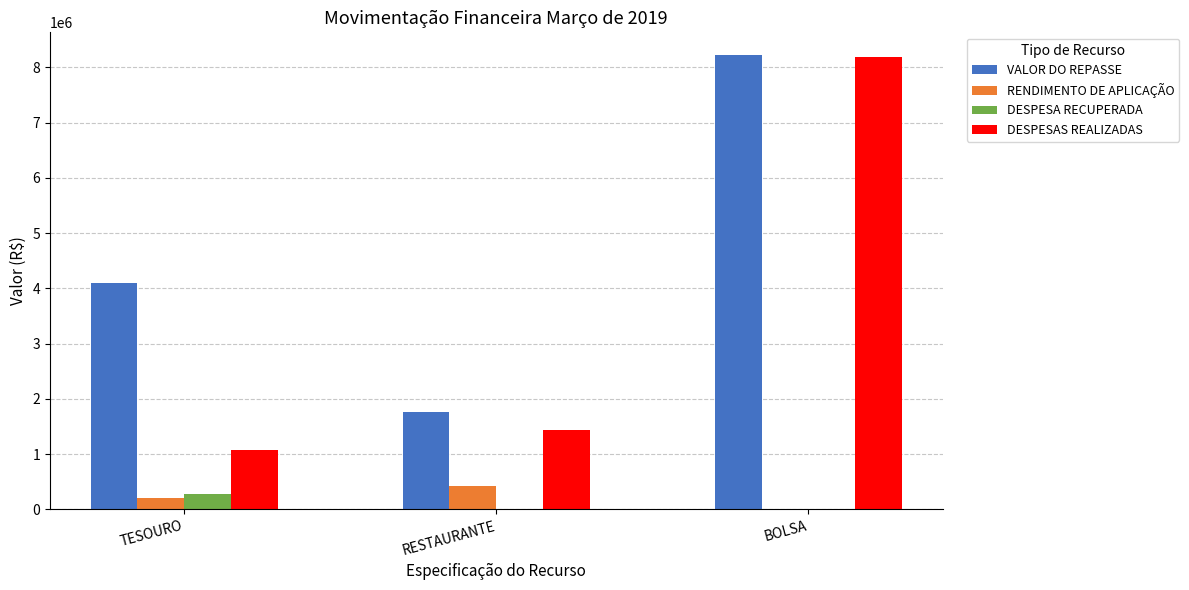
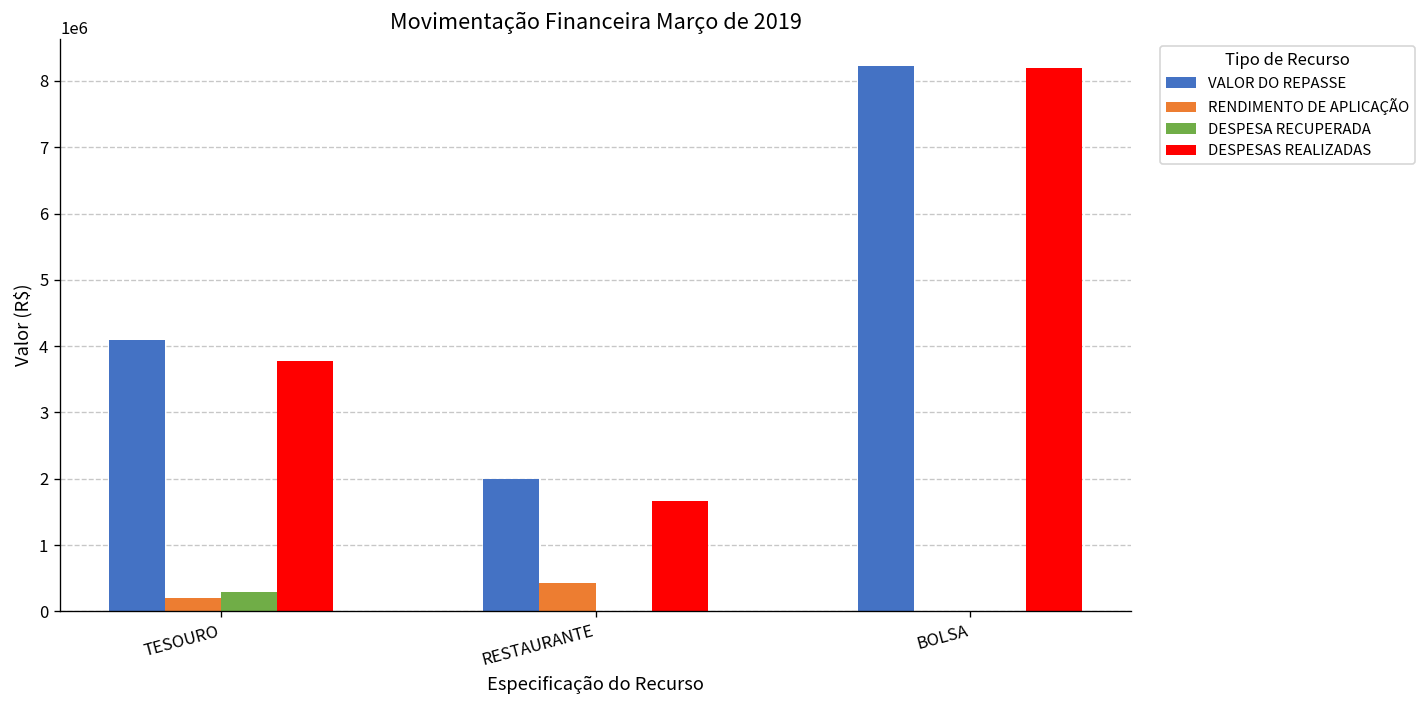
  {
    "VALOR DO REPASSE": {
      "TESOURO": 4100000,
-     "RESTAURANTE": 1800000,
+     "RESTAURANTE": 2000000,
      "BOLSA": 8200000
    },
    "RENDIMENTO DE APLICAÇÃO": {
      "TESOURO": 200000,
      "RESTAURANTE": 400000
    },
    "DESPESA RECUPERADA": {
      "TESOURO": 300000,
      "RESTAURANTE": 0
    },
    "DESPESAS REALIZADAS": {
-     "TESOURO": 1100000,
-     "RESTAURANTE": 1400000,
+     "TESOURO": 3800000,
+     "RESTAURANTE": 1700000,
      "BOLSA": 8200000
    }
  }
